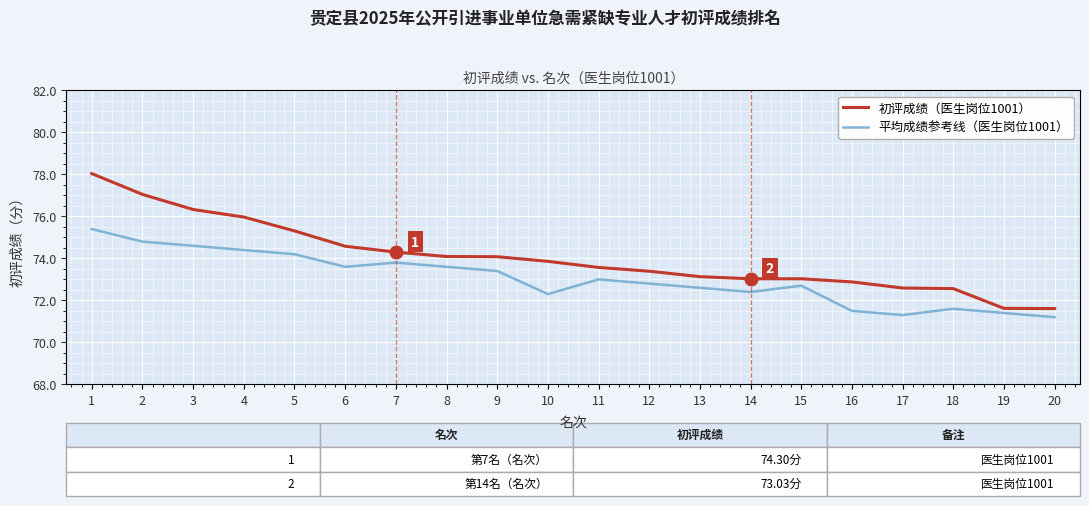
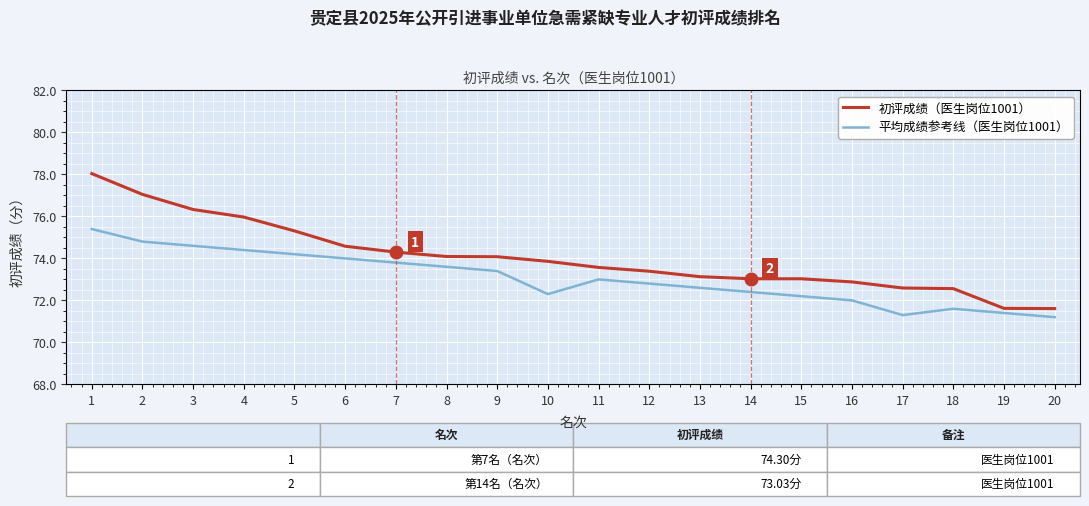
  {
    "平均成绩参考线（医生岗位1001）": {
      "1": 75.4,
      "2": 74.8,
      "3": 74.6,
      "4": 74.4,
      "5": 74.2,
-     "6": 73.6,
+     "6": 74.0,
      "7": 73.8,
      "8": 73.6,
      "9": 73.4,
      "10": 72.3,
      "11": 73.0,
      "12": 72.8,
      "13": 72.6,
      "14": 72.4,
-     "15": 72.7,
-     "16": 71.5,
+     "15": 72.2,
+     "16": 72.0,
      "17": 71.3,
      "18": 71.6,
      "19": 71.4,
      "20": 71.2
    }
  }
